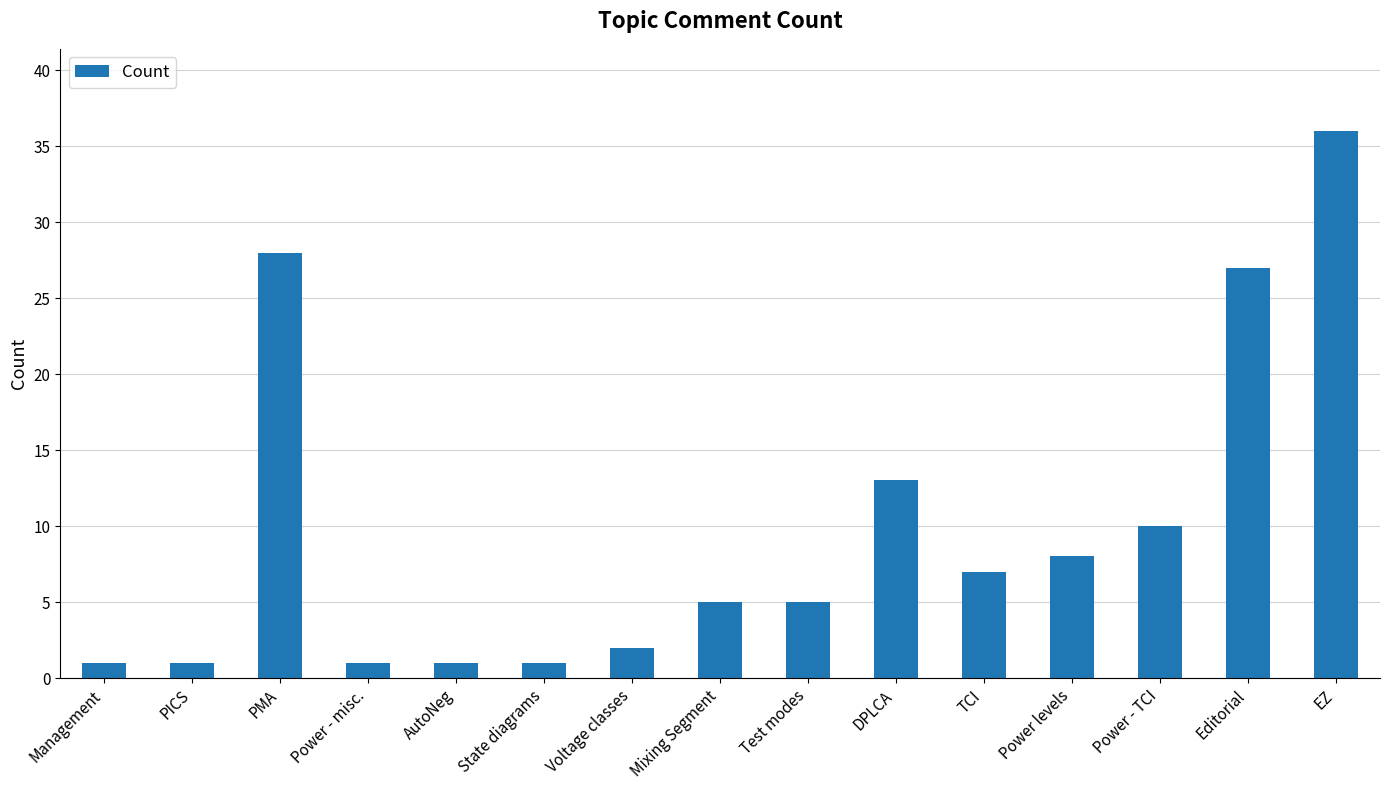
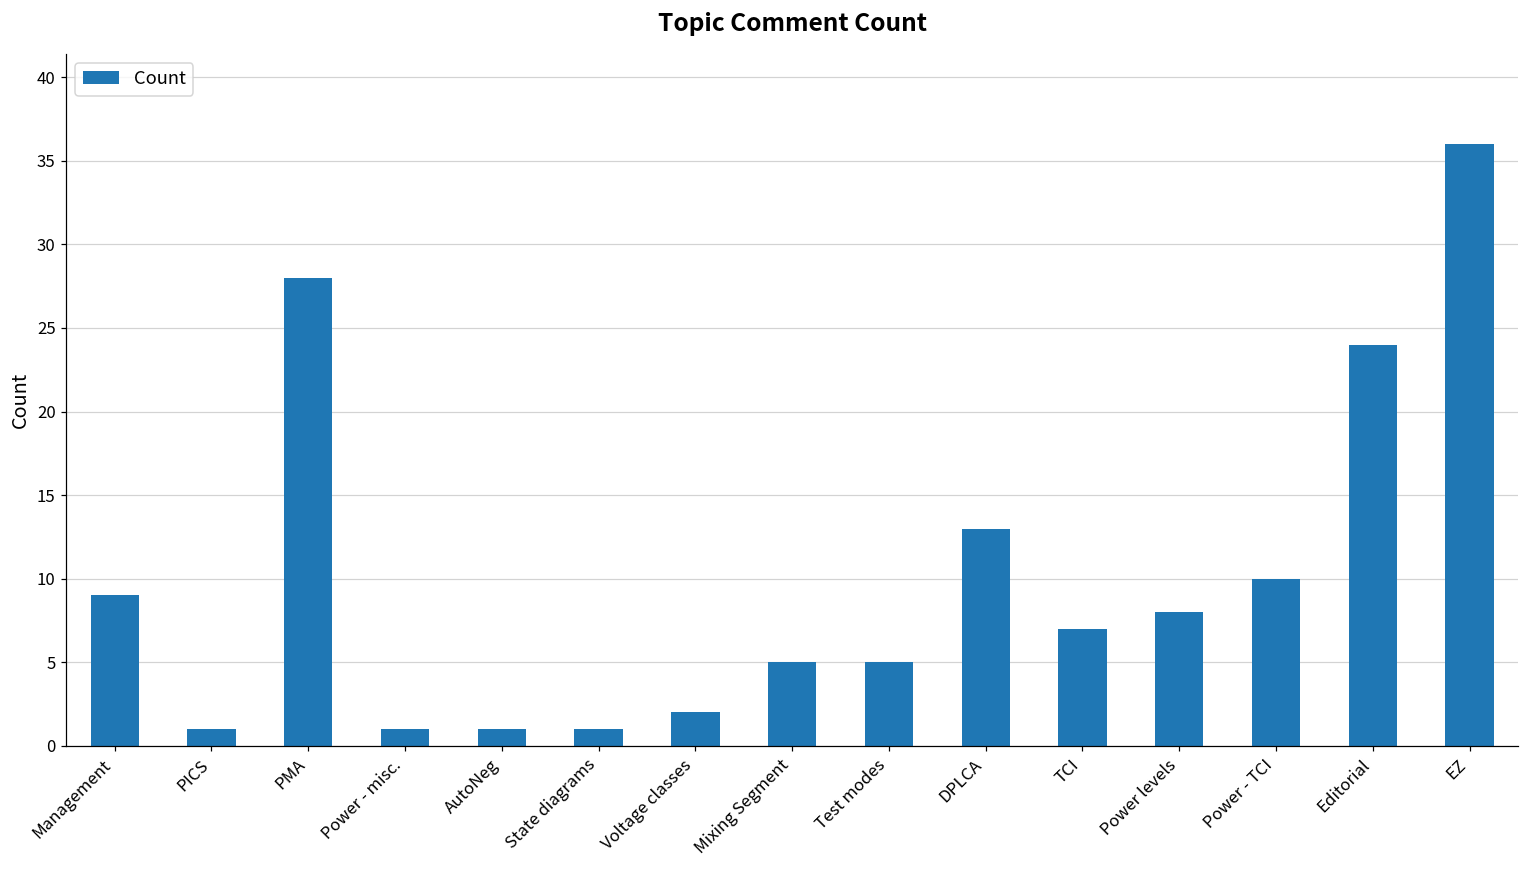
  {
-   "Management": 1,
+   "Management": 9,
    "PICS": 1,
    "PMA": 28,
    "Power - misc.": 1,
    "AutoNeg": 1,
    "State diagrams": 1,
    "Voltage classes": 2,
    "Mixing Segment": 5,
    "Test modes": 5,
    "DPLCA": 13,
    "TCI": 7,
    "Power levels": 8,
    "Power - TCI": 10,
-   "Editorial": 27,
+   "Editorial": 24,
    "EZ": 36
  }
